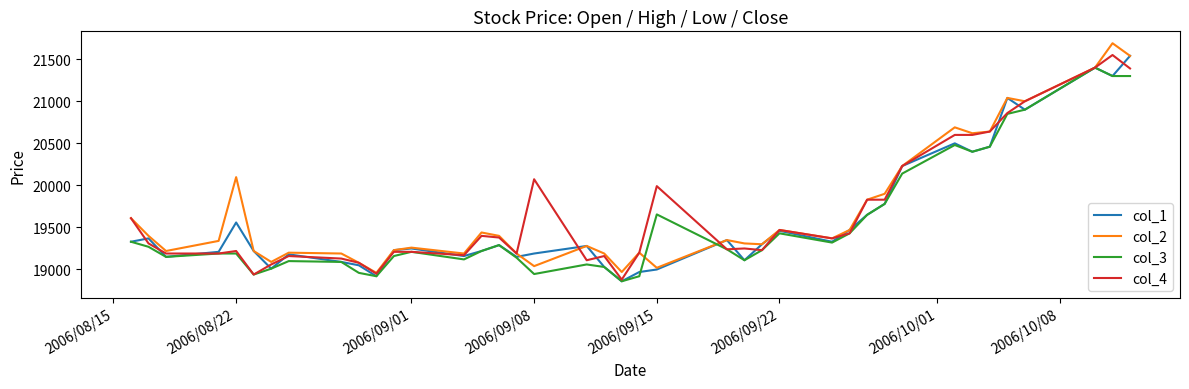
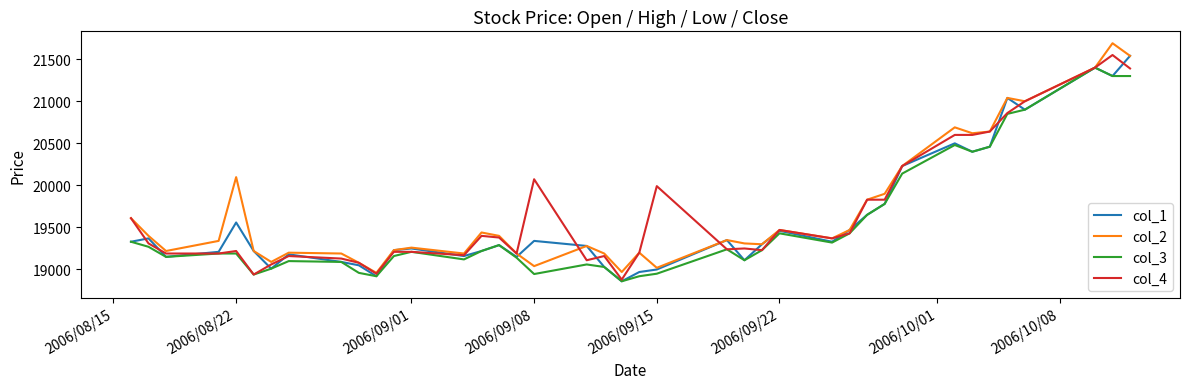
  {
    "col_1": {
      "2006/08/22": 19600,
-     "2006/09/08": 19200
+     "2006/09/08": 19300
    },
    "col_2": {
      "2006/08/22": 20100,
      "2006/09/08": 19000
    },
    "col_3": {
      "2006/09/08": 18900,
-     "2006/09/15": 19700
+     "2006/09/15": 19000
    },
    "col_4": {
      "2006/09/08": 20100,
      "2006/09/15": 20000
    }
  }
